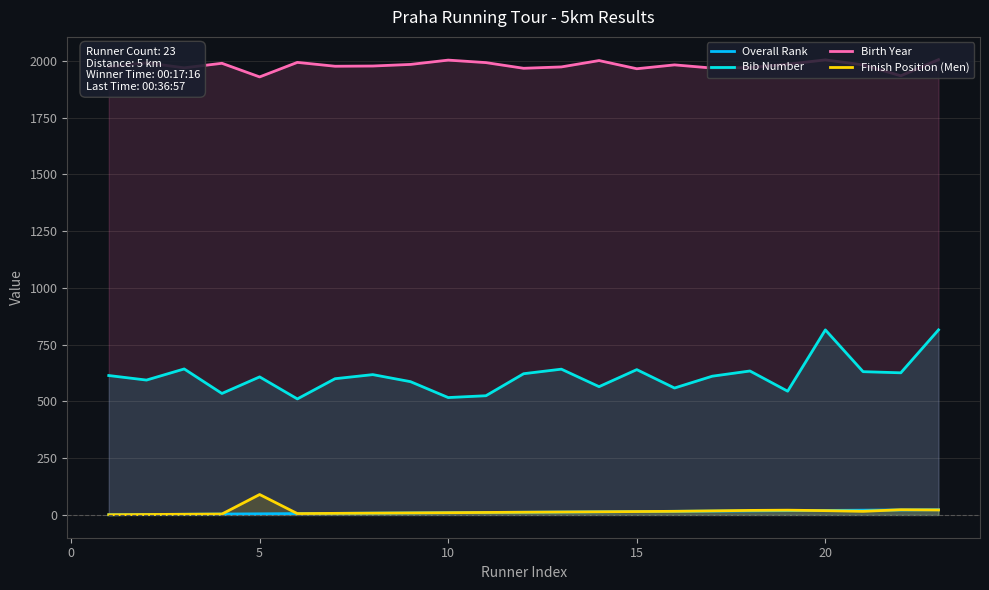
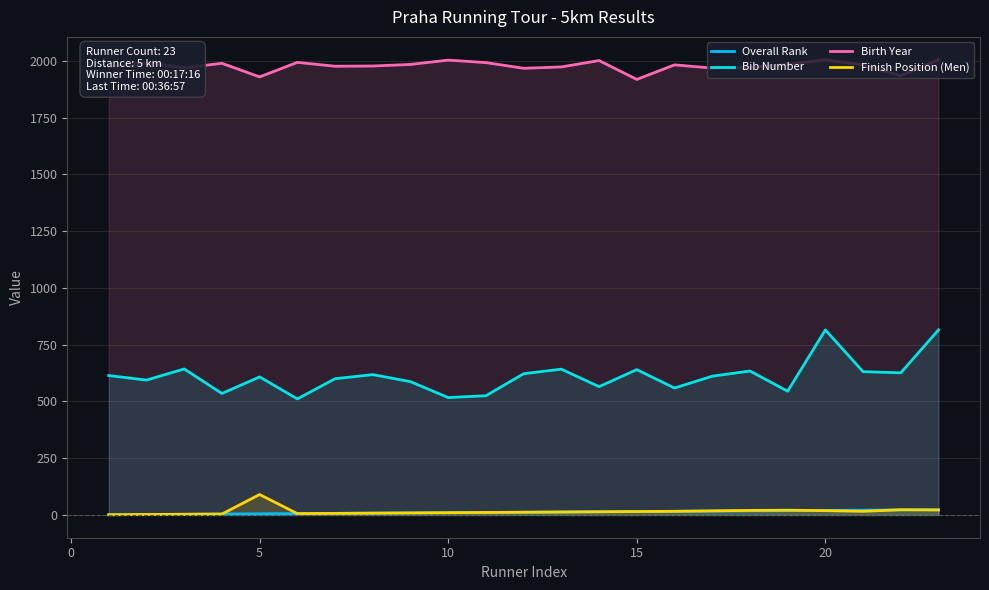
  {
    "Birth Year": {
      "5": 1930,
      "10": 2000,
-     "15": 1970
+     "15": 1920
    },
    "Finish Position (Men)": {
      "5": 90
    }
  }
